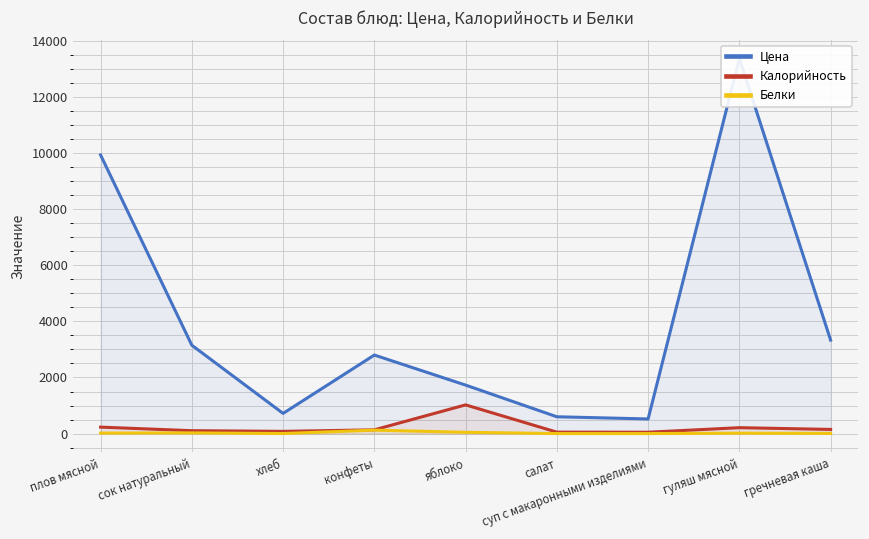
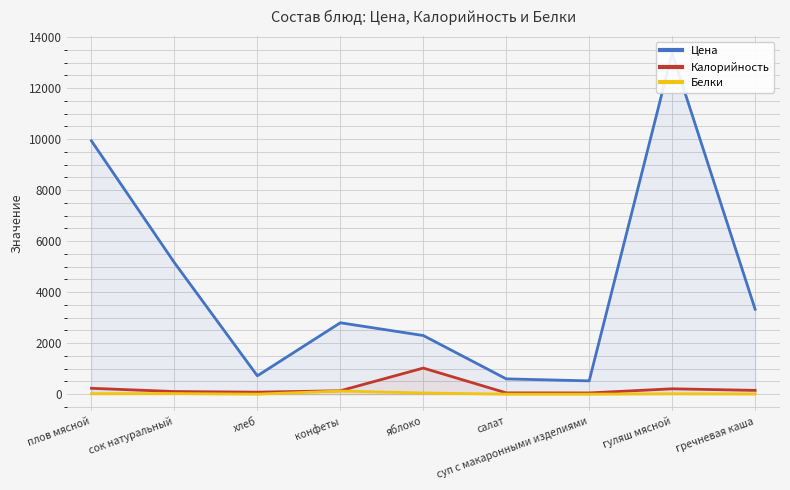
  {
    "Цена": {
      "плов мясной": 9900,
-     "сок натуральный": 3200,
+     "сок натуральный": 5200,
      "хлеб": 700,
      "конфеты": 2800,
-     "яблоко": 1700,
+     "яблоко": 2300,
      "салат": 600,
      "суп с макаронными изделиями": 500,
      "гречневая каша": 3300
    },
    "Калорийность": {
      "плов мясной": 200,
      "яблоко": 1000,
      "гуляш мясной": 200,
      "гречневая каша": 100
    },
    "Белки": {
      "плов мясной": 0,
      "яблоко": 0,
      "гуляш мясной": 0,
      "гречневая каша": 0
    }
  }
